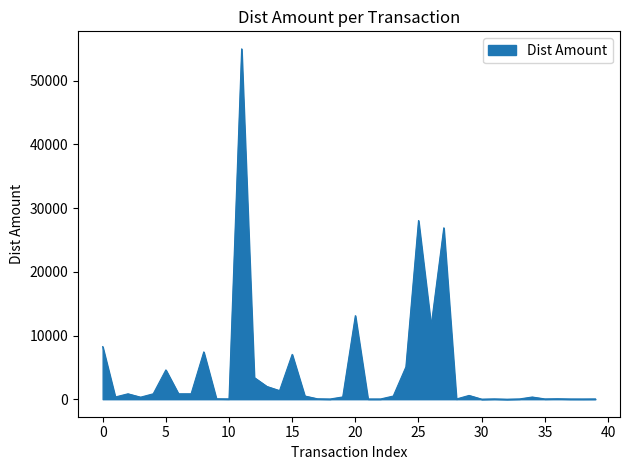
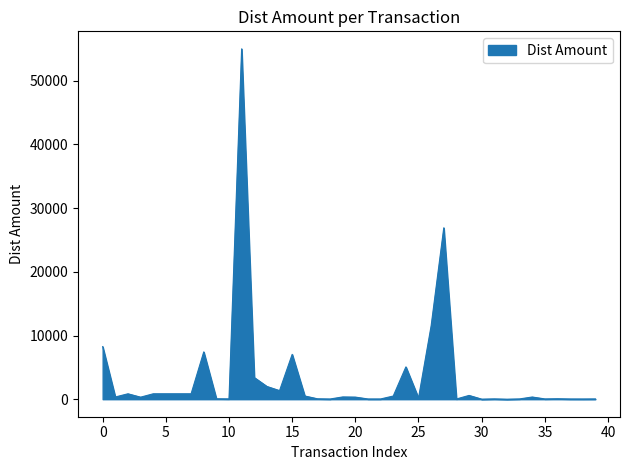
  {
    "0": 8000,
-   "5": 5000,
+   "5": 1000,
    "10": 0,
    "15": 7000,
-   "20": 13000,
-   "25": 28000,
+   "20": 0,
+   "25": 0,
    "30": 0,
    "35": 0
  }
